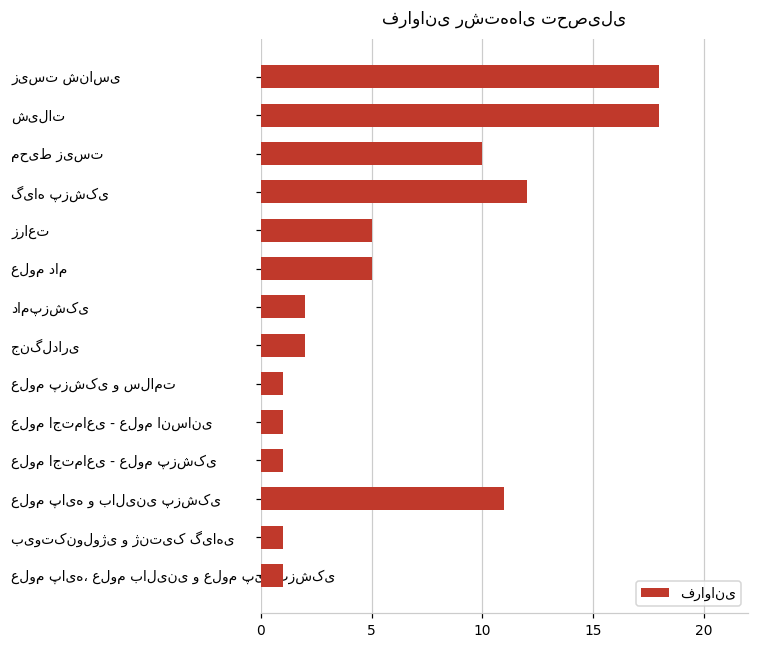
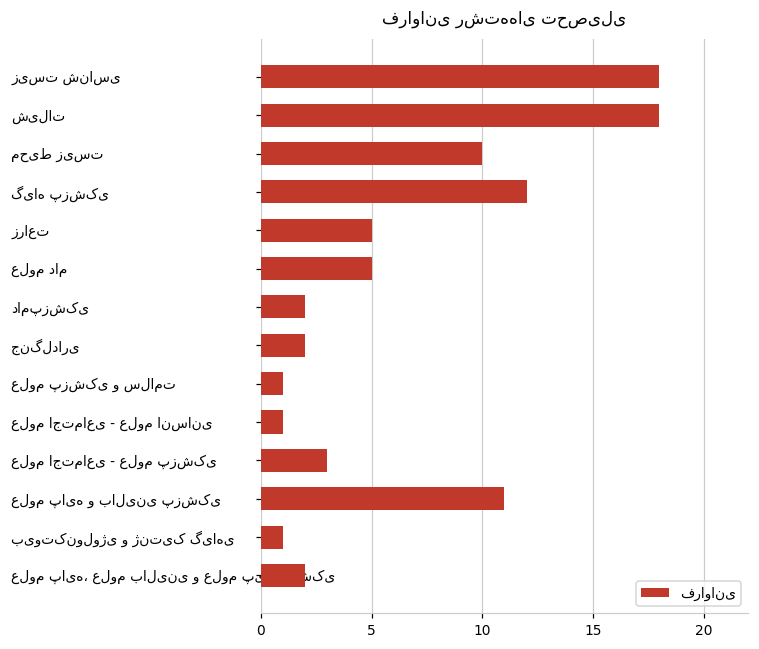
  {
    "زیست شناسی": 18,
    "شیلات": 18,
    "محیط زیست": 10,
    "گیاه پزشکی": 12,
    "زراعت": 5,
    "علوم دام": 5,
    "دامپزشکی": 2,
    "جنگلداری": 2,
    "علوم پزشکی و سلامت": 1,
    "علوم اجتماعی - علوم انسانی": 1,
-   "علوم اجتماعی - علوم پزشکی": 1,
+   "علوم اجتماعی - علوم پزشکی": 3,
    "علوم پایه و بالینی پزشکی": 11,
    "بیوتکنولوژی و ژنتیک گیاهی": 1,
-   "علوم پایه، علوم بالینی و علوم پیراپزشکی": 1
+   "علوم پایه، علوم بالینی و علوم پیراپزشکی": 2
  }
